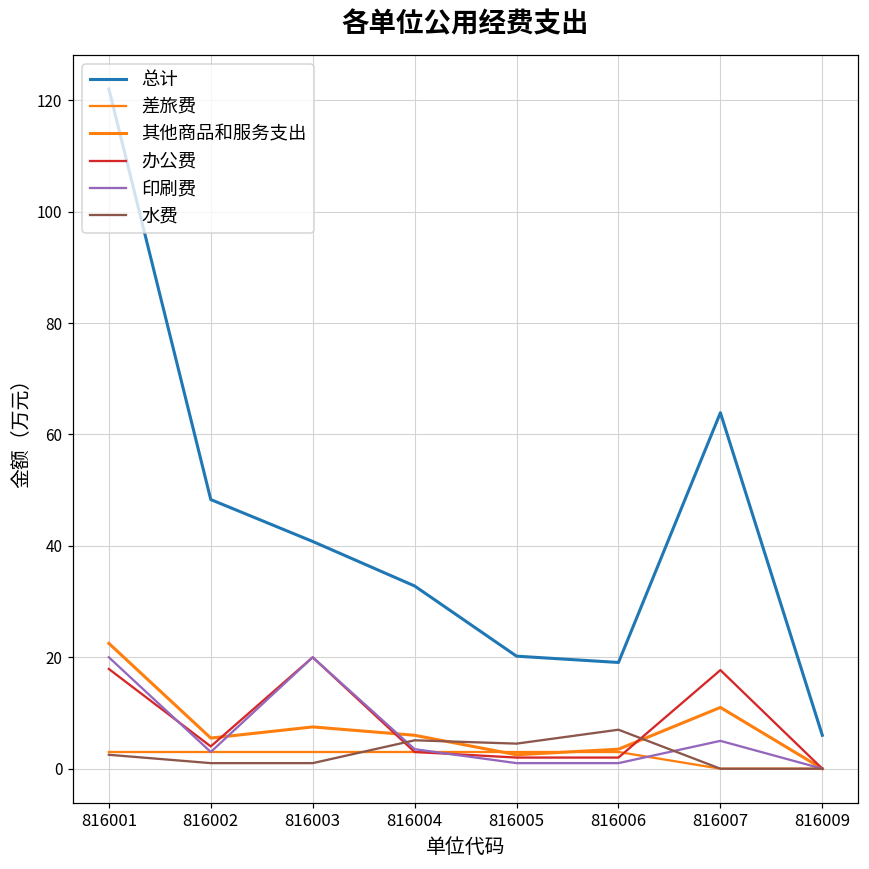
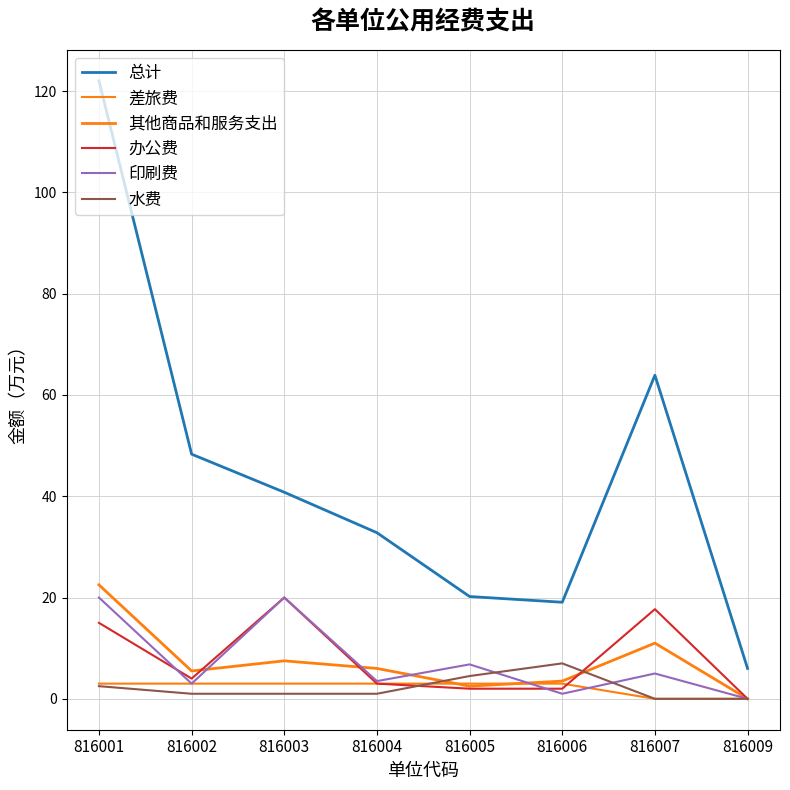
  {
    "总计": {
      "816002": 48,
      "816003": 41,
      "816004": 33,
      "816005": 20,
      "816006": 19,
      "816007": 64,
      "816009": 6
    },
    "办公费": {
-     "816001": 18,
+     "816001": 15,
      "816002": 4,
      "816006": 2,
      "816007": 18
    },
    "印刷费": {
      "816001": 20,
-     "816005": 1,
+     "816005": 7,
      "816006": 1,
      "816007": 5
    },
    "水费": {
      "816001": 3,
      "816002": 1,
      "816003": 1,
-     "816004": 5,
+     "816004": 1,
      "816005": 5,
      "816006": 7
    }
  }
